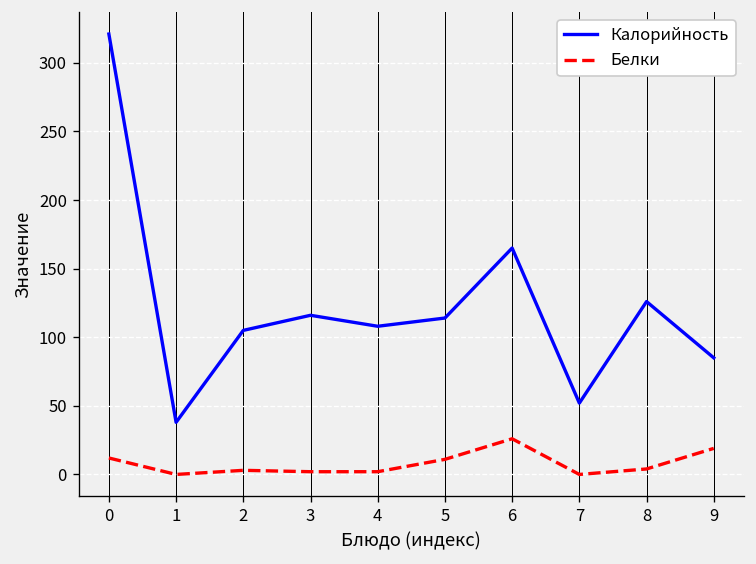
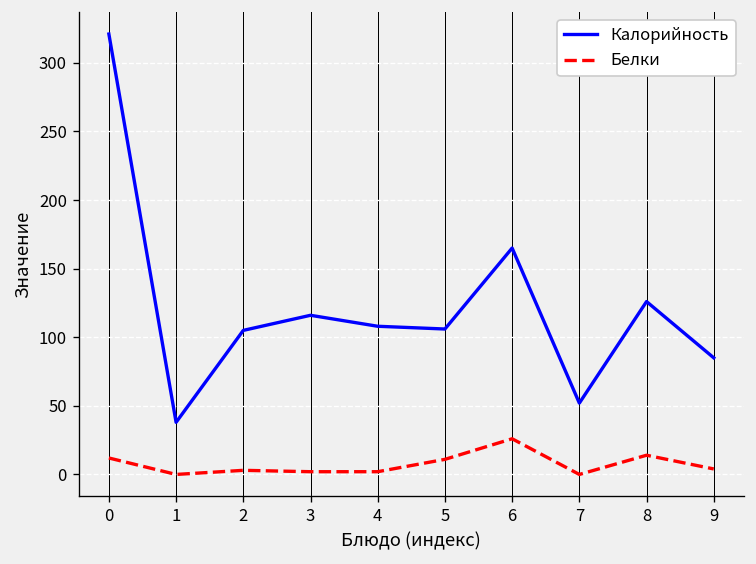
  {
    "Калорийность": {
      "0": 321,
      "1": 38,
      "2": 105,
      "3": 116,
      "4": 108,
-     "5": 114,
+     "5": 106,
      "6": 165,
      "7": 52,
      "8": 126,
      "9": 85
    },
    "Белки": {
      "0": 12,
      "1": 0,
      "2": 3,
      "3": 2,
      "4": 2,
      "5": 11,
      "6": 26,
      "7": 0,
-     "8": 4,
-     "9": 19
+     "8": 14,
+     "9": 4
    }
  }
